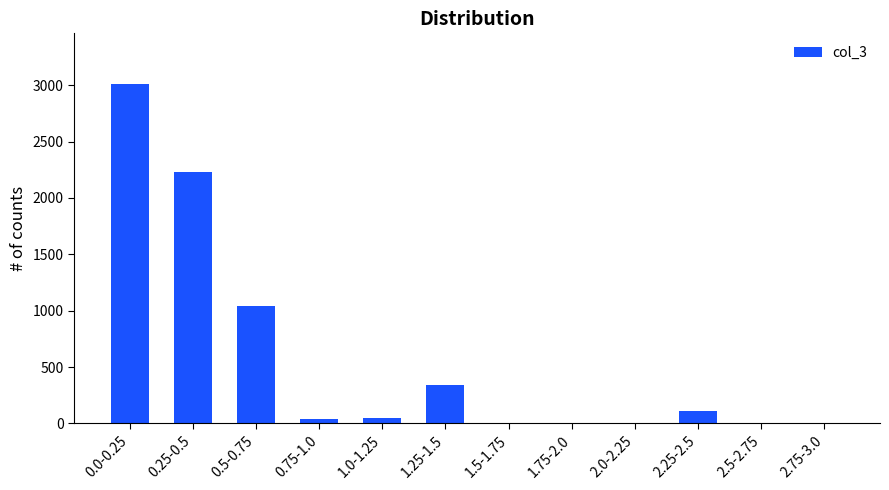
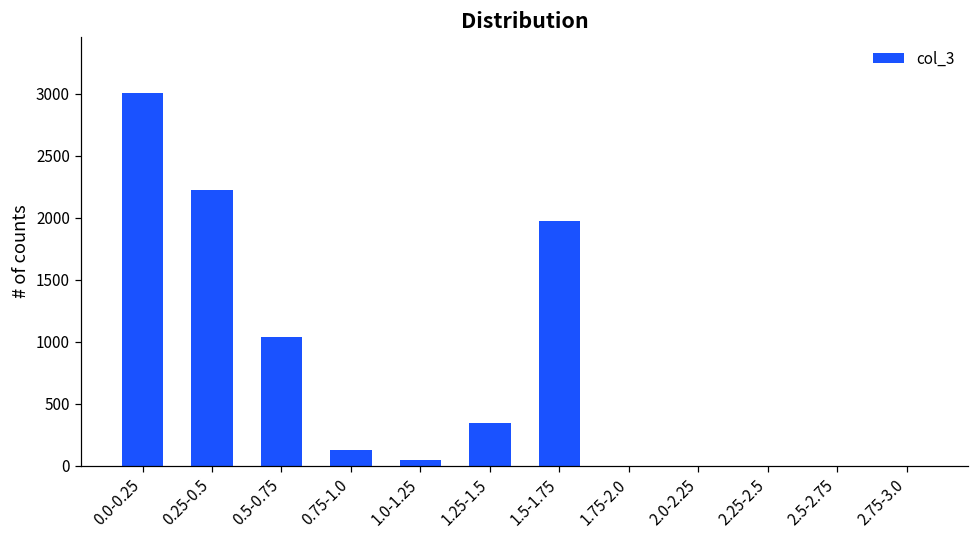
  {
    "0.0-0.25": 3010,
    "0.25-0.5": 2230,
    "0.5-0.75": 1040,
-   "0.75-1.0": 40,
+   "0.75-1.0": 130,
    "1.0-1.25": 50,
    "1.25-1.5": 340,
-   "1.5-1.75": 0,
+   "1.5-1.75": 1970,
    "1.75-2.0": 0,
    "2.0-2.25": 0,
-   "2.25-2.5": 110,
+   "2.25-2.5": 0,
    "2.5-2.75": 0,
    "2.75-3.0": 0
  }
